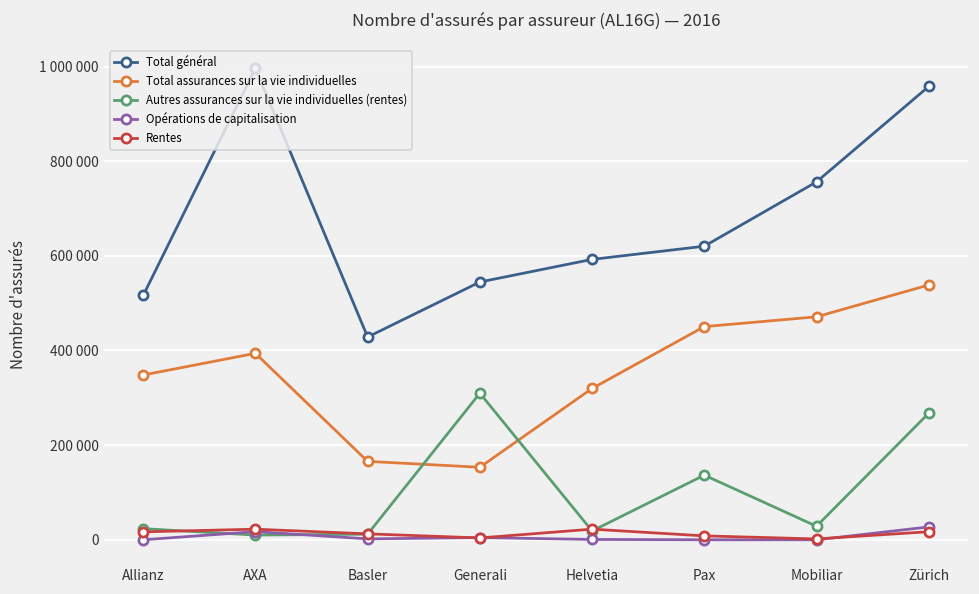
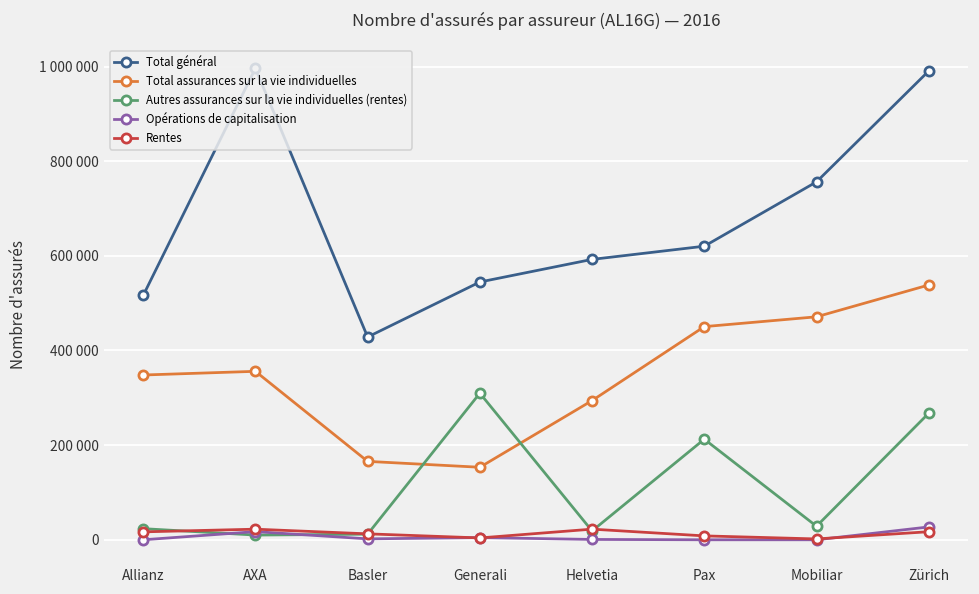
  {
    "Total général": {
      "Allianz": 520000,
      "Basler": 430000,
      "Generali": 540000,
      "Helvetia": 590000,
      "Pax": 620000,
      "Mobiliar": 760000,
-     "Zürich": 960000
+     "Zürich": 990000
    },
    "Total assurances sur la vie individuelles": {
      "Allianz": 350000,
-     "AXA": 390000,
+     "AXA": 360000,
      "Basler": 170000,
      "Generali": 150000,
-     "Helvetia": 320000,
+     "Helvetia": 290000,
      "Pax": 450000,
      "Mobiliar": 470000,
      "Zürich": 540000
    },
    "Autres assurances sur la vie individuelles (rentes)": {
      "Allianz": 20000,
      "AXA": 10000,
      "Generali": 310000,
-     "Pax": 140000,
+     "Pax": 210000,
      "Mobiliar": 30000,
      "Zürich": 270000
    },
    "Opérations de capitalisation": {
      "Allianz": 0,
      "Basler": 0,
      "Helvetia": 0,
      "Pax": 0,
      "Zürich": 30000
    },
    "Rentes": {
      "Allianz": 20000,
      "Pax": 10000,
      "Zürich": 20000
    }
  }
